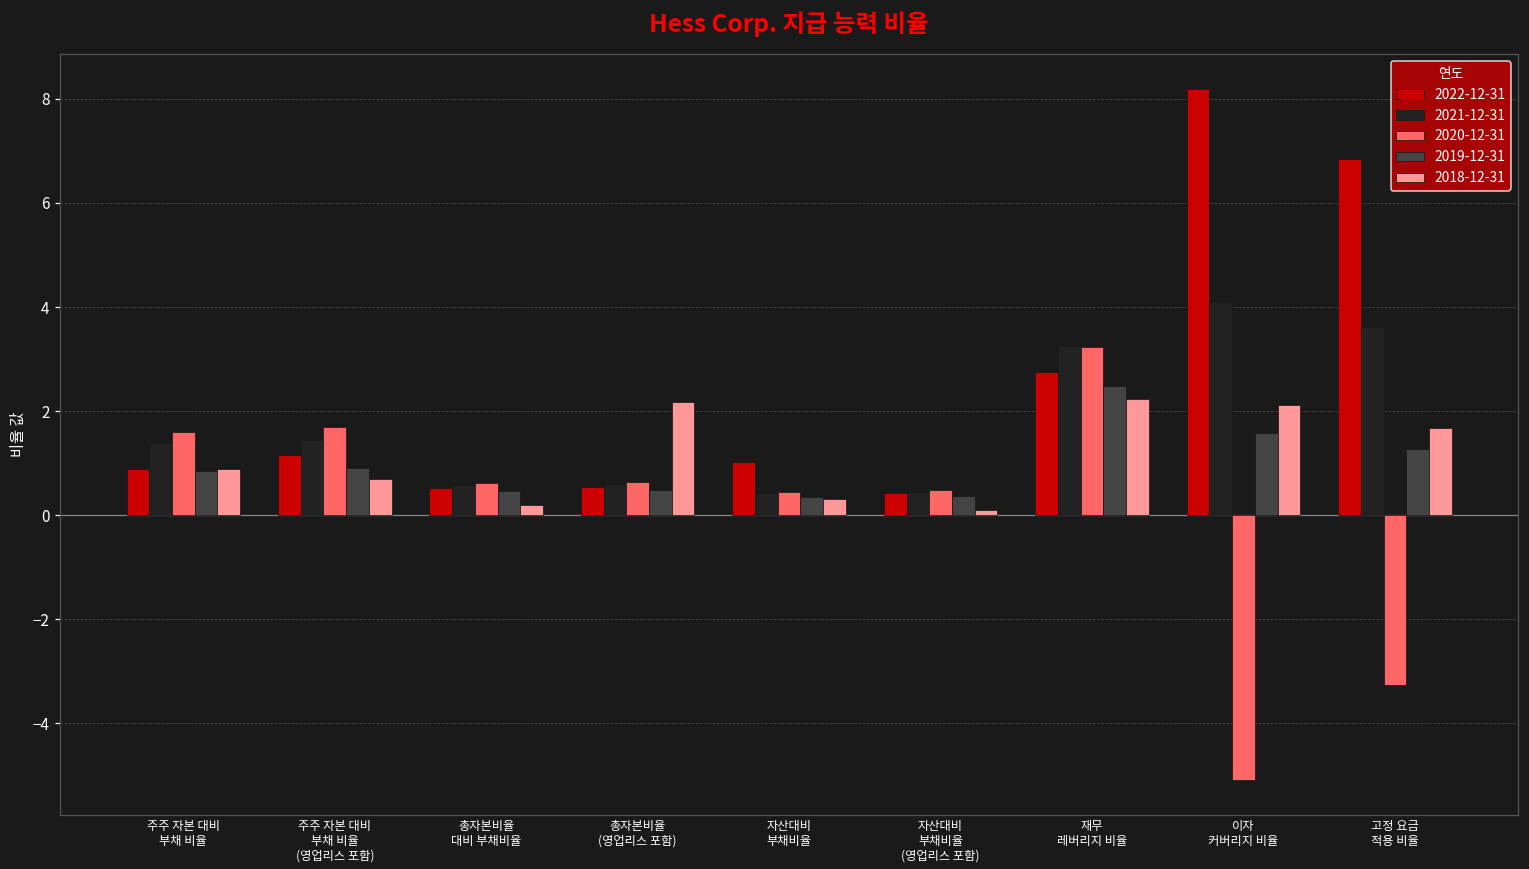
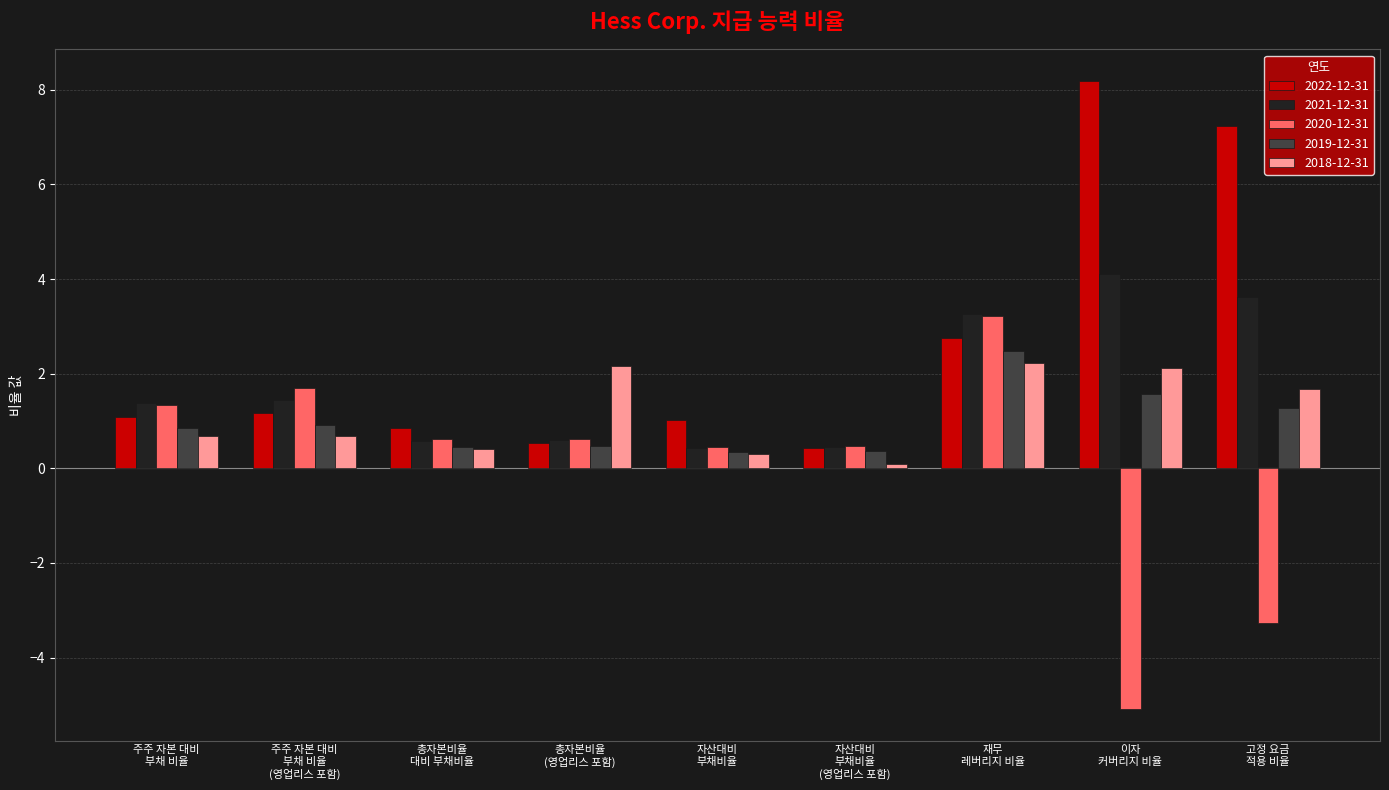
  {
    "2022-12-31": {
-     "주주 자본 대비 부채 비율": 0.9,
+     "주주 자본 대비 부채 비율": 1.1,
      "주주 자본 대비 부채 비율 (영업리스 포함)": 1.2,
-     "총자본비율 대비 부채비율": 0.5,
+     "총자본비율 대비 부채비율": 0.9,
      "총자본비율 (영업리스 포함)": 0.5,
      "자산대비 부채비율": 1.0,
      "자산대비 부채비율 (영업리스 포함)": 0.4,
      "재무 레버리지 비율": 2.8,
      "이자 커버리지 비율": 8.2,
-     "고정 요금 적용 비율": 6.8
+     "고정 요금 적용 비율": 7.2
    },
    "2020-12-31": {
-     "주주 자본 대비 부채 비율": 1.6,
+     "주주 자본 대비 부채 비율": 1.3,
      "주주 자본 대비 부채 비율 (영업리스 포함)": 1.7,
      "총자본비율 대비 부채비율": 0.6,
      "총자본비율 (영업리스 포함)": 0.6,
      "자산대비 부채비율": 0.5,
      "자산대비 부채비율 (영업리스 포함)": 0.5,
      "재무 레버리지 비율": 3.2,
      "이자 커버리지 비율": -5.1,
      "고정 요금 적용 비율": -3.3
    },
    "2018-12-31": {
-     "주주 자본 대비 부채 비율": 0.9,
+     "주주 자본 대비 부채 비율": 0.7,
      "주주 자본 대비 부채 비율 (영업리스 포함)": 0.7,
-     "총자본비율 대비 부채비율": 0.2,
+     "총자본비율 대비 부채비율": 0.4,
      "총자본비율 (영업리스 포함)": 2.2,
      "자산대비 부채비율": 0.3,
      "자산대비 부채비율 (영업리스 포함)": 0.1,
      "재무 레버리지 비율": 2.2,
      "이자 커버리지 비율": 2.1,
      "고정 요금 적용 비율": 1.7
    }
  }
